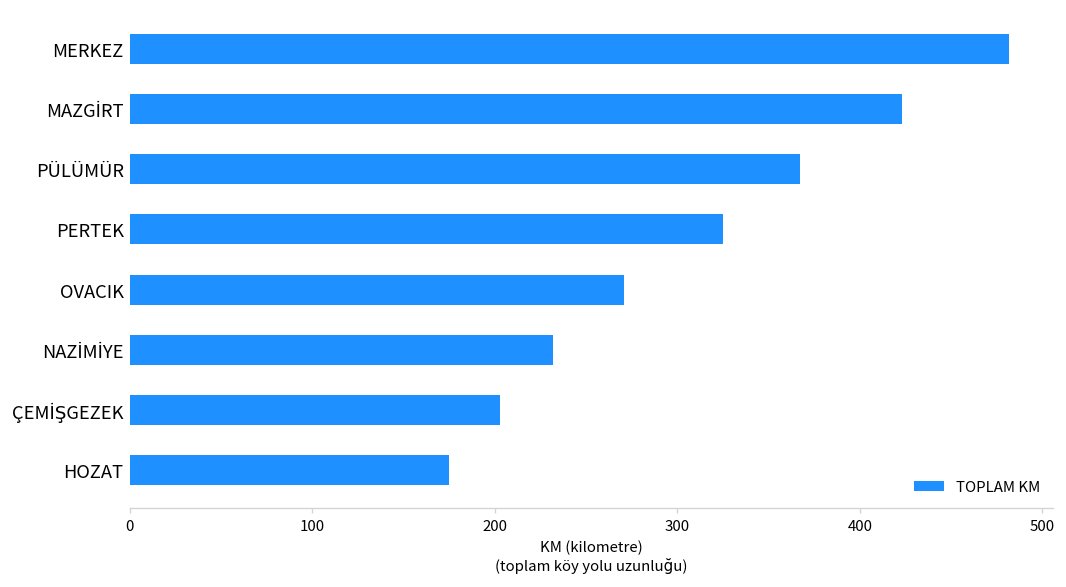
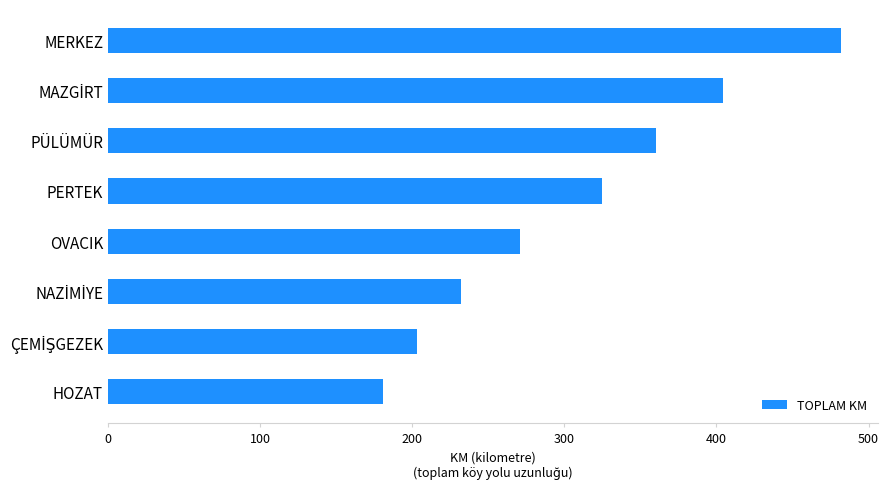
  {
    "MERKEZ": 482,
-   "MAZGİRT": 423,
-   "PÜLÜMÜR": 367,
+   "MAZGİRT": 404,
+   "PÜLÜMÜR": 360,
    "PERTEK": 325,
    "OVACIK": 271,
    "NAZİMİYE": 232,
    "ÇEMİŞGEZEK": 203,
-   "HOZAT": 175
+   "HOZAT": 181
  }
